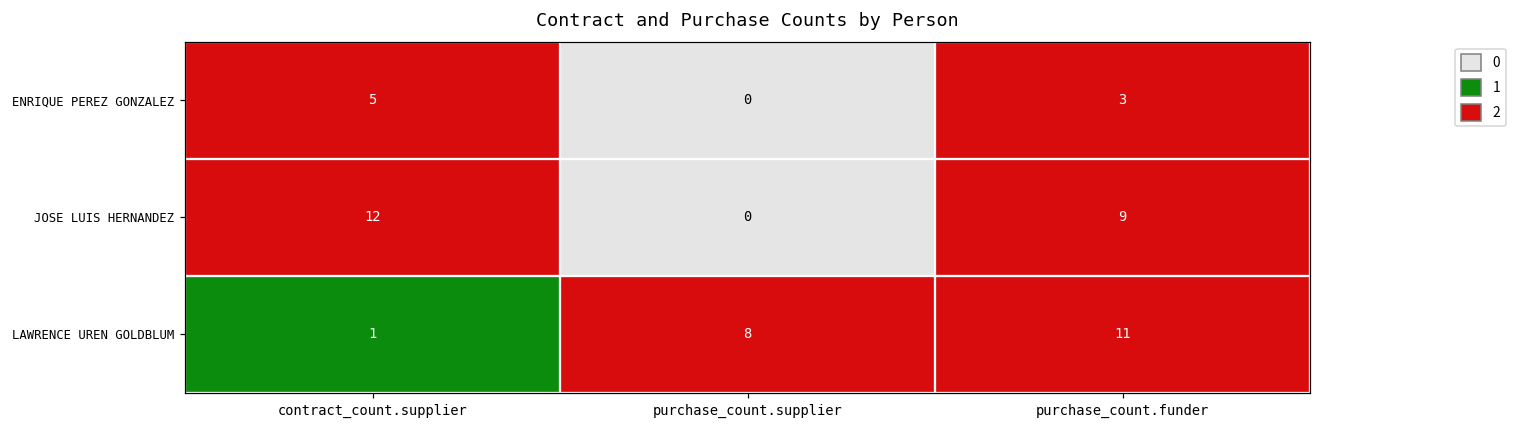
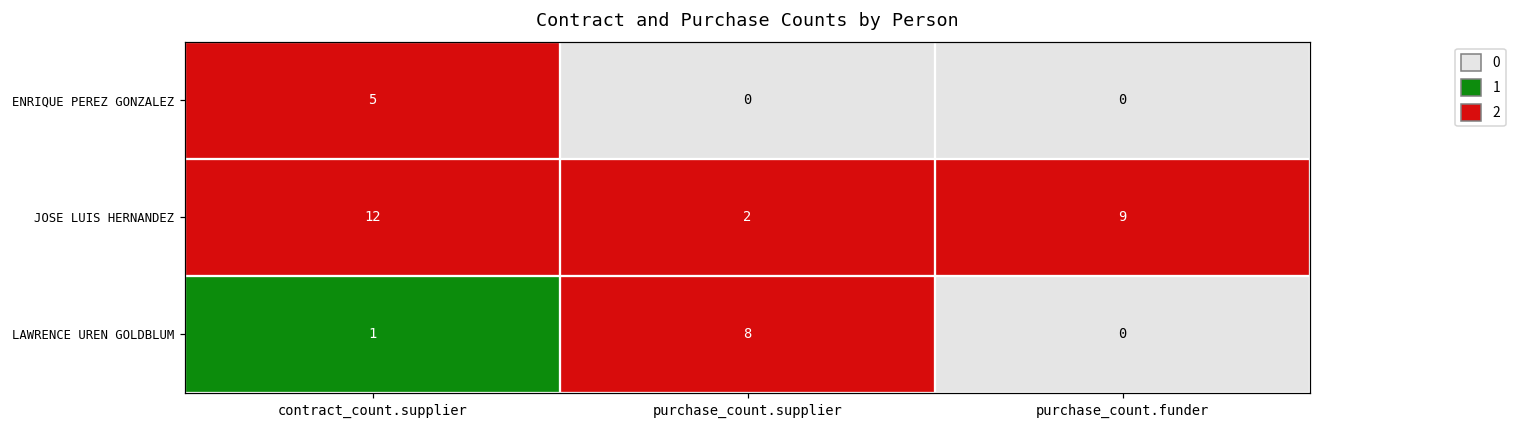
  {
    "ENRIQUE PEREZ GONZALEZ": {
      "contract_count.supplier": 5,
      "purchase_count.supplier": 0,
-     "purchase_count.funder": 3
+     "purchase_count.funder": 0
    },
    "JOSE LUIS HERNANDEZ": {
      "contract_count.supplier": 12,
-     "purchase_count.supplier": 0,
+     "purchase_count.supplier": 2,
      "purchase_count.funder": 9
    },
    "LAWRENCE UREN GOLDBLUM": {
      "contract_count.supplier": 1,
      "purchase_count.supplier": 8,
-     "purchase_count.funder": 11
+     "purchase_count.funder": 0
    }
  }
